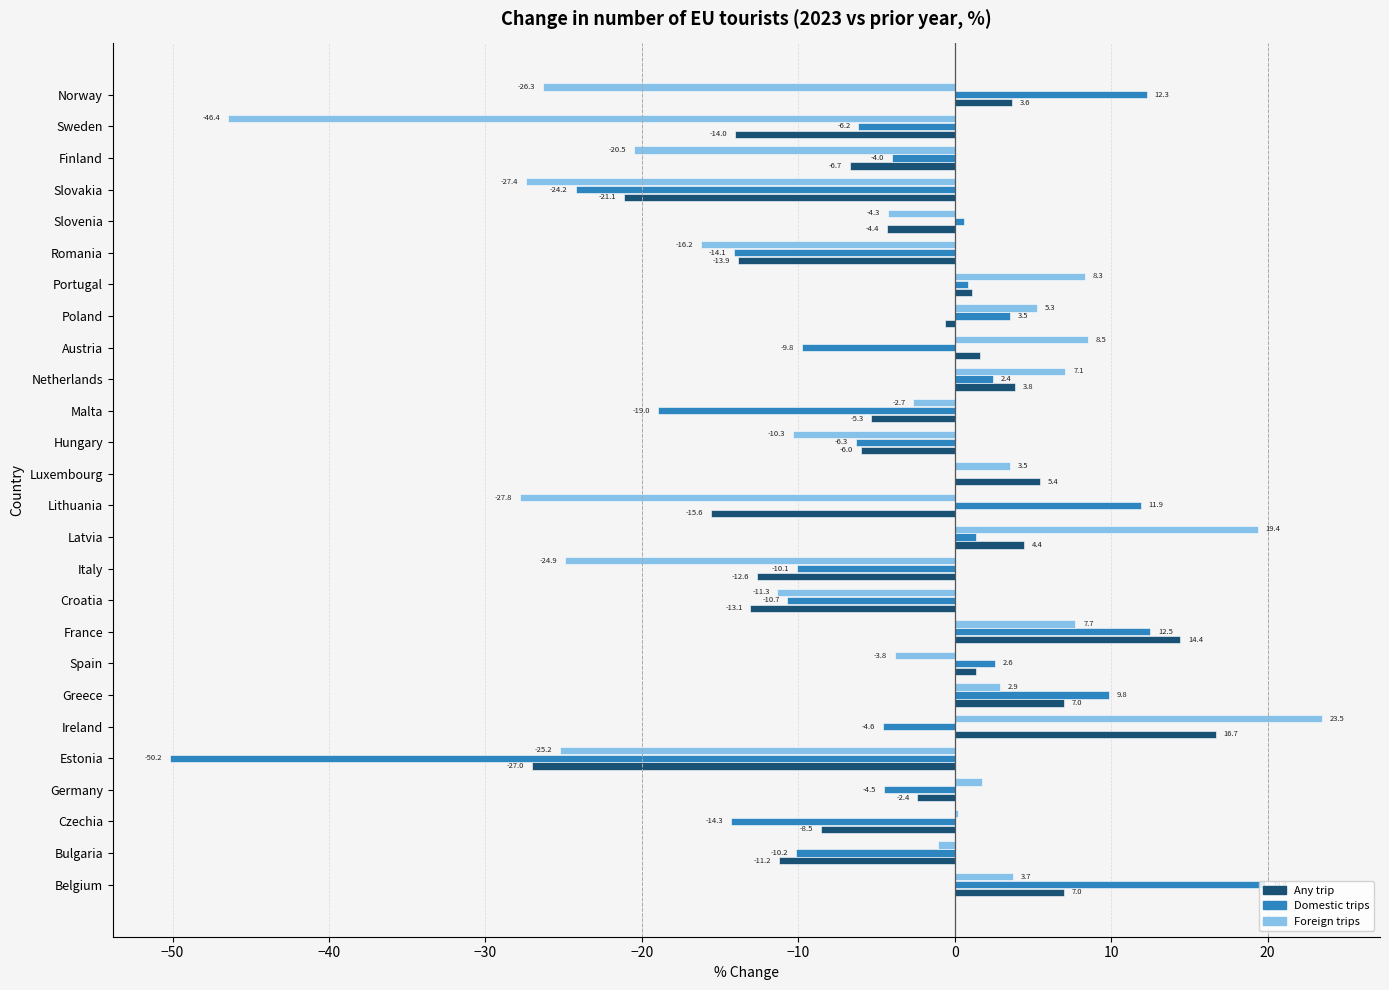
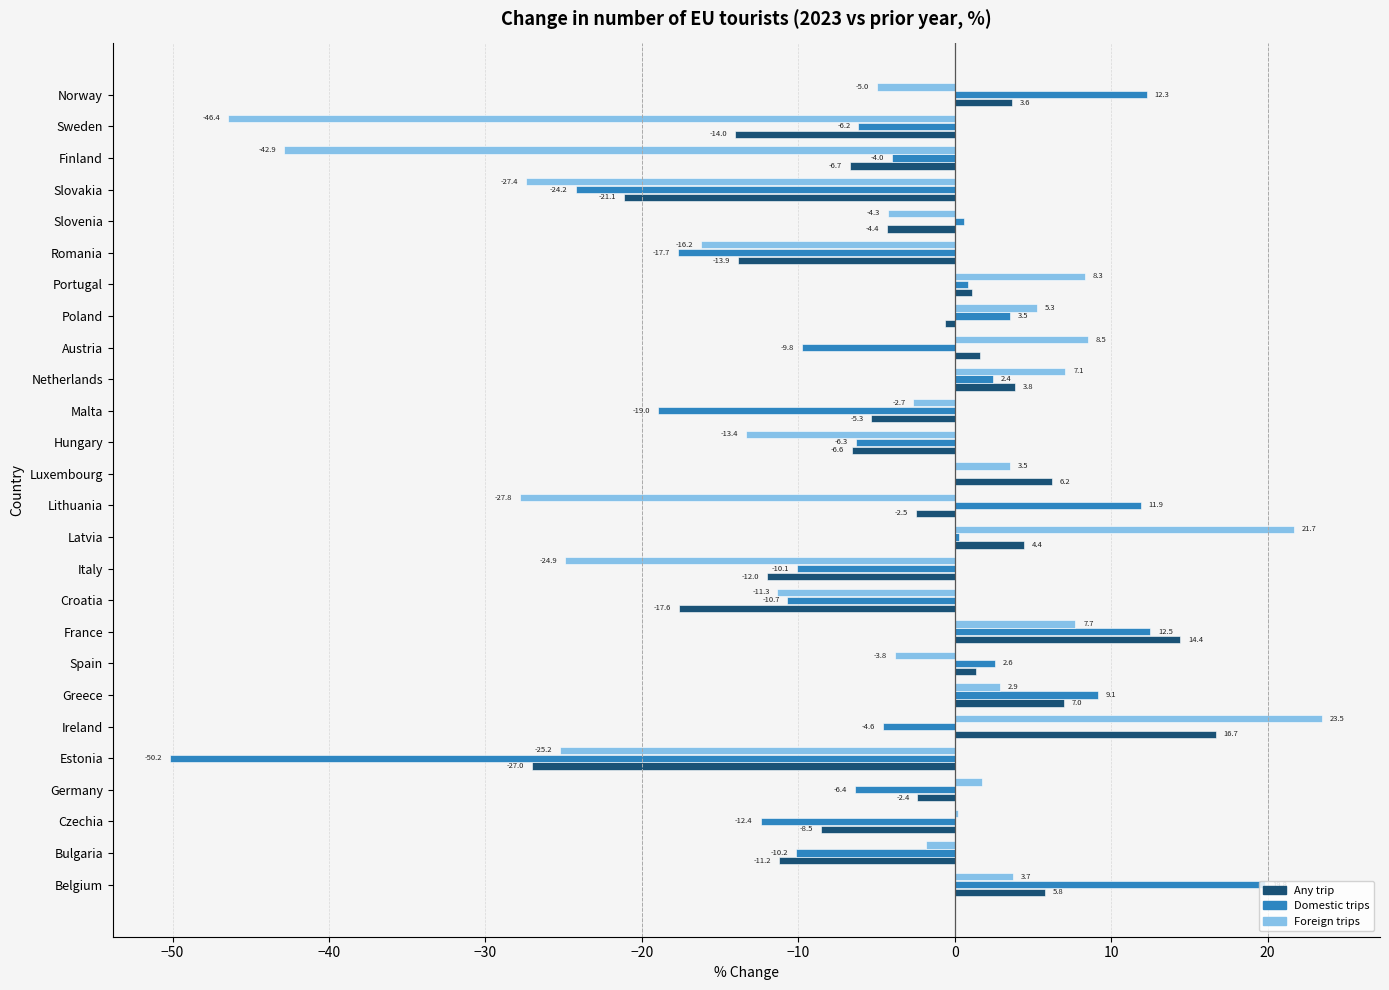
  {
    "Any trip": {
      "Norway": 3.6,
      "Sweden": -14.0,
      "Finland": -6.7,
      "Slovakia": -21.1,
      "Slovenia": -4.4,
      "Romania": -13.9,
      "Netherlands": 3.8,
      "Malta": -5.3,
-     "Hungary": -6.0,
-     "Luxembourg": 5.4,
-     "Lithuania": -15.6,
+     "Hungary": -6.6,
+     "Luxembourg": 6.2,
+     "Lithuania": -2.5,
      "Latvia": 4.4,
-     "Italy": -12.6,
-     "Croatia": -13.1,
+     "Italy": -12.0,
+     "Croatia": -17.6,
      "France": 14.4,
      "Greece": 7.0,
      "Ireland": 16.7,
      "Estonia": -27.0,
      "Germany": -2.4,
      "Czechia": -8.5,
      "Bulgaria": -11.2,
-     "Belgium": 7.0
+     "Belgium": 5.8
    },
    "Domestic trips": {
      "Norway": 12.3,
      "Sweden": -6.2,
      "Finland": -4.0,
      "Slovakia": -24.2,
-     "Romania": -14.1,
+     "Romania": -17.7,
      "Poland": 3.5,
      "Austria": -9.8,
      "Netherlands": 2.4,
      "Malta": -19.0,
      "Hungary": -6.3,
      "Lithuania": 11.9,
-     "Latvia": 1.3,
+     "Latvia": 0.3,
      "Italy": -10.1,
      "Croatia": -10.7,
      "France": 12.5,
      "Spain": 2.6,
-     "Greece": 9.8,
+     "Greece": 9.1,
      "Ireland": -4.6,
      "Estonia": -50.2,
-     "Germany": -4.5,
-     "Czechia": -14.3,
+     "Germany": -6.4,
+     "Czechia": -12.4,
      "Bulgaria": -10.2
    },
    "Foreign trips": {
-     "Norway": -26.3,
+     "Norway": -5.0,
      "Sweden": -46.4,
-     "Finland": -20.5,
+     "Finland": -42.9,
      "Slovakia": -27.4,
      "Slovenia": -4.3,
      "Romania": -16.2,
      "Portugal": 8.3,
      "Poland": 5.3,
      "Austria": 8.5,
      "Netherlands": 7.1,
      "Malta": -2.7,
-     "Hungary": -10.3,
+     "Hungary": -13.4,
      "Luxembourg": 3.5,
      "Lithuania": -27.8,
-     "Latvia": 19.4,
+     "Latvia": 21.7,
      "Italy": -24.9,
      "Croatia": -11.3,
      "France": 7.7,
      "Spain": -3.8,
      "Greece": 2.9,
      "Ireland": 23.5,
      "Estonia": -25.2,
-     "Bulgaria": -1.1,
+     "Bulgaria": -1.9,
      "Belgium": 3.7
    }
  }
